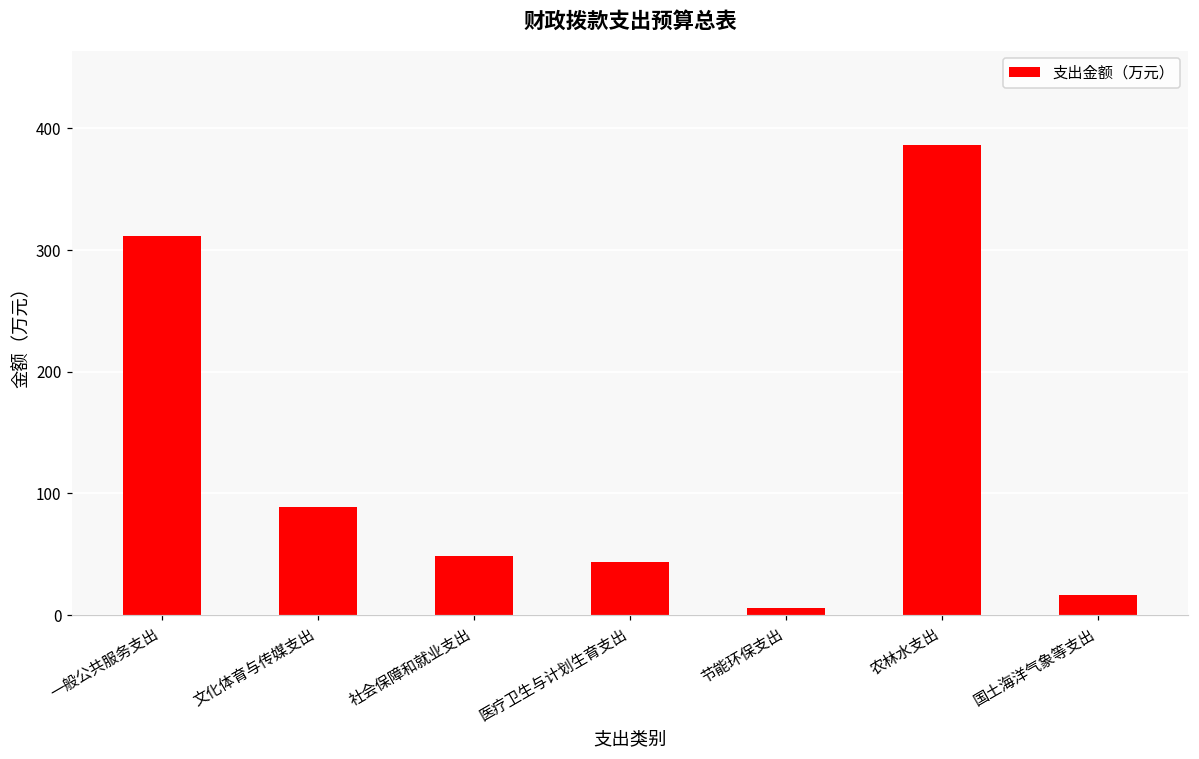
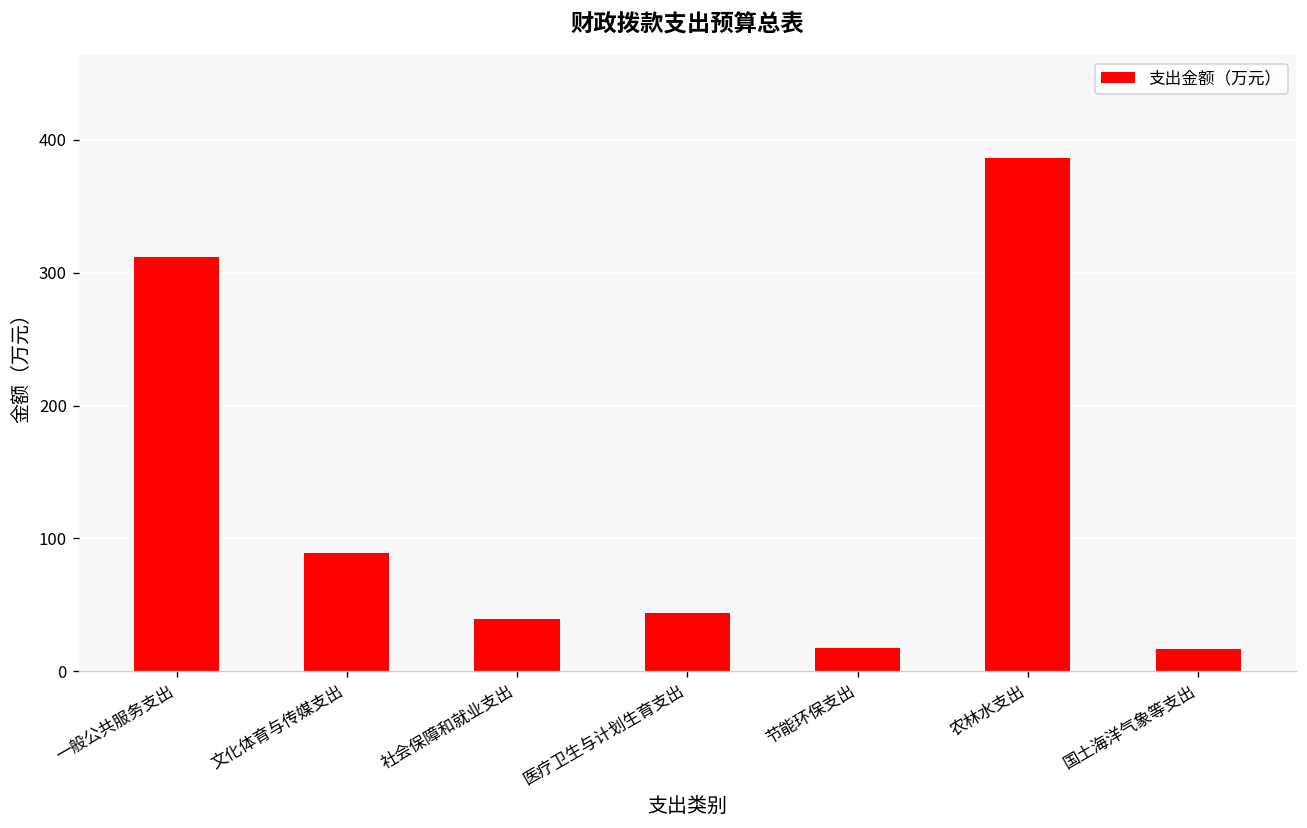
  {
    "一般公共服务支出": 312,
    "文化体育与传媒支出": 89,
-   "社会保障和就业支出": 49,
+   "社会保障和就业支出": 39,
    "医疗卫生与计划生育支出": 43,
-   "节能环保支出": 6,
+   "节能环保支出": 17,
    "农林水支出": 386,
    "国土海洋气象等支出": 17
  }
